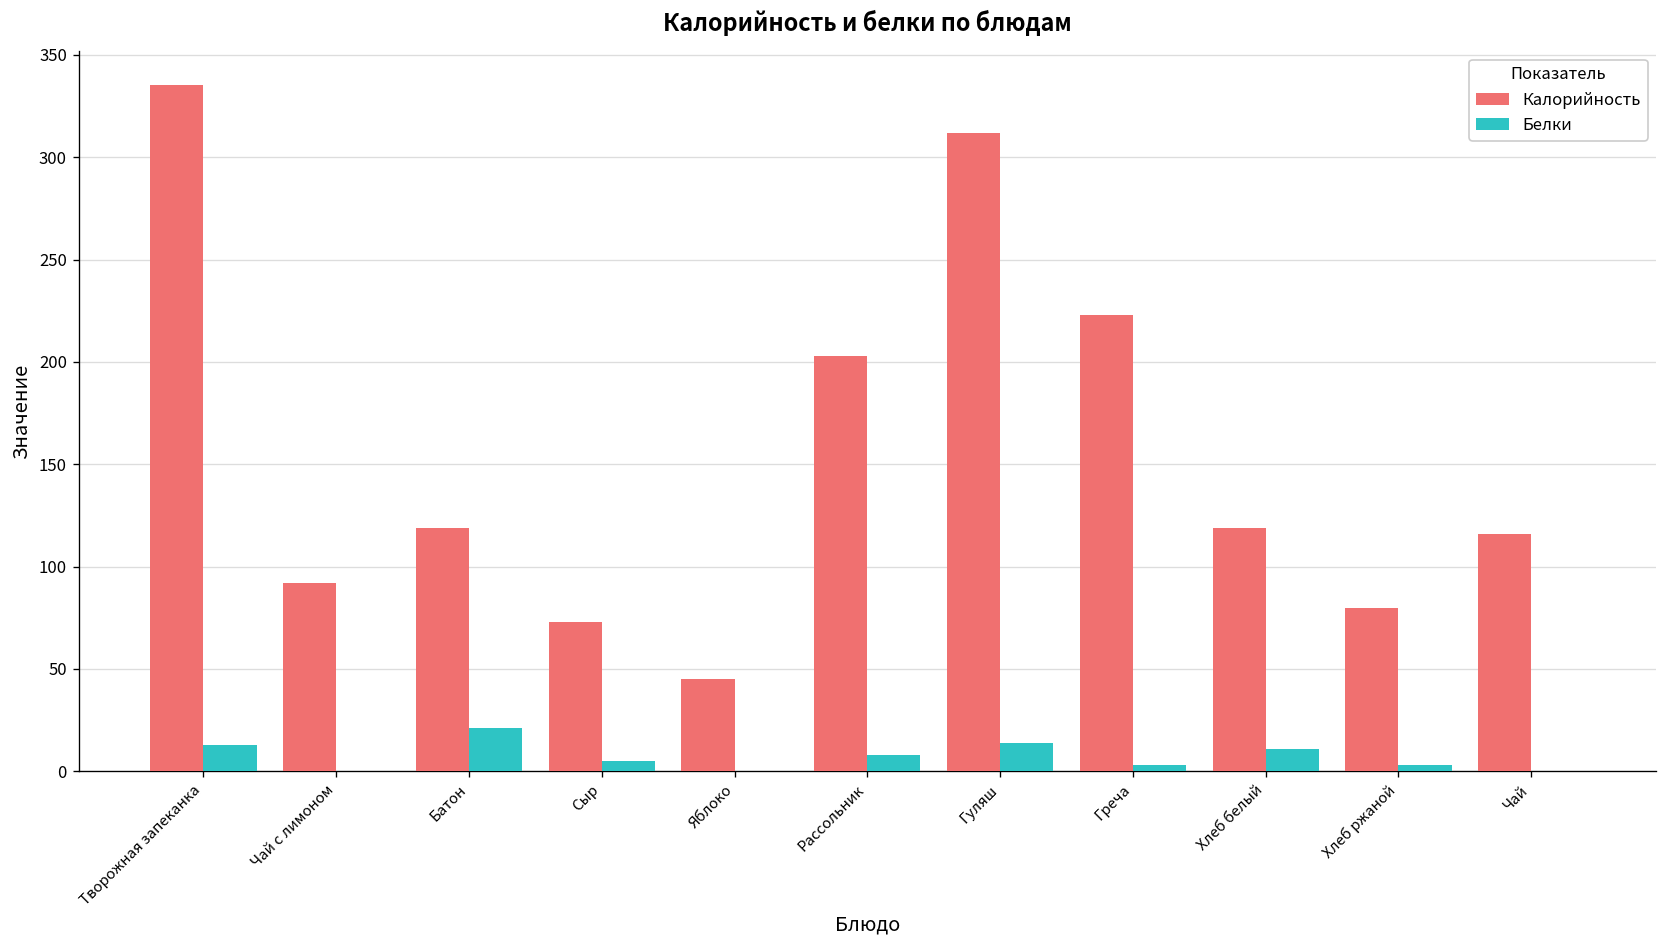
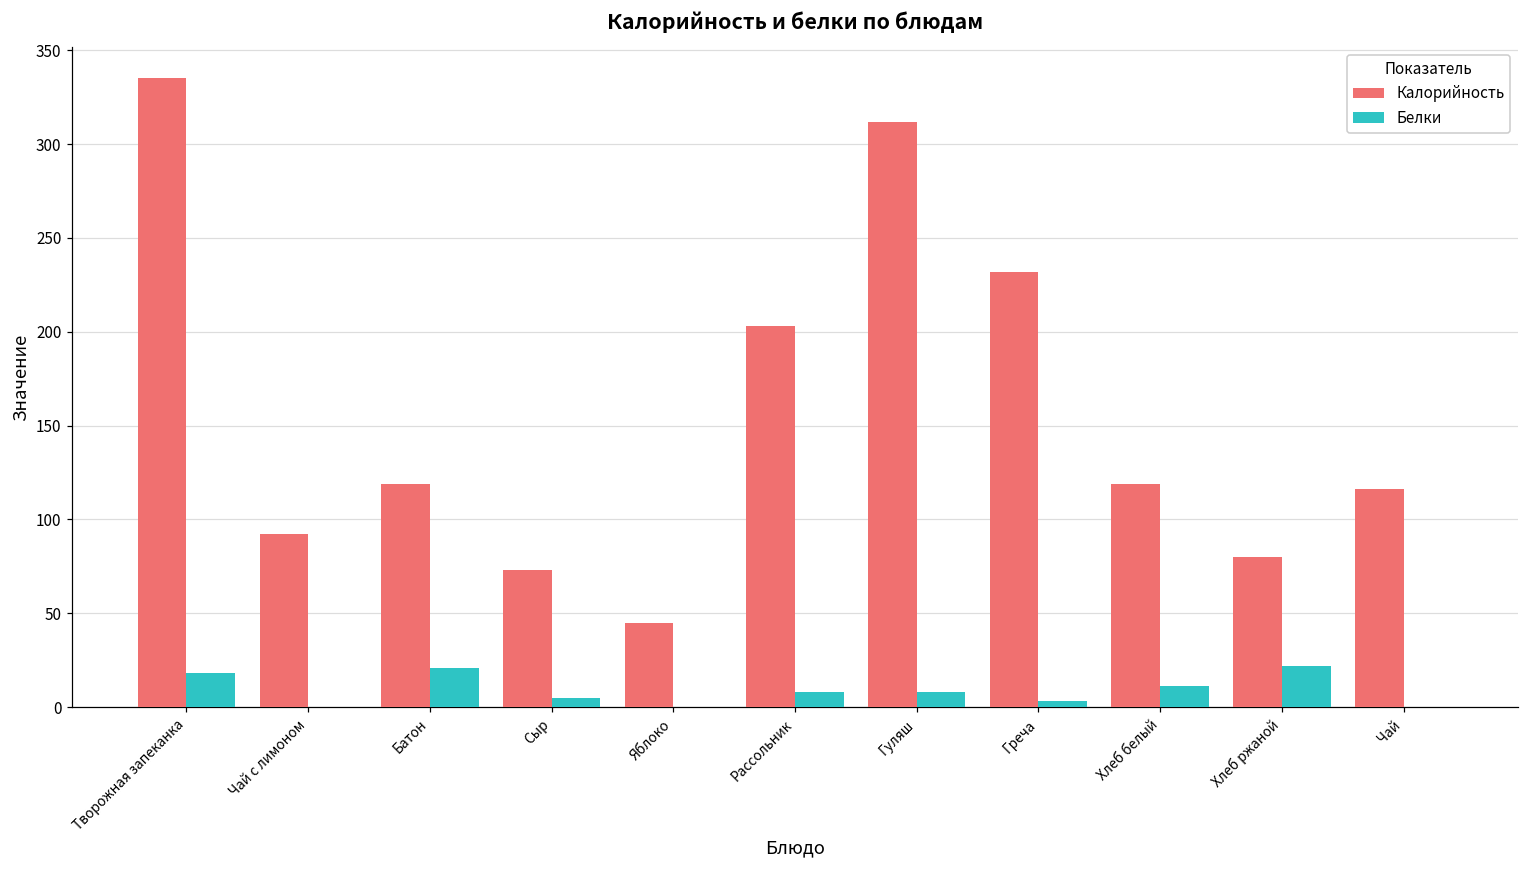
  {
    "Калорийность": {
      "Творожная запеканка": 335,
      "Чай с лимоном": 92,
      "Батон": 119,
      "Сыр": 73,
      "Яблоко": 45,
      "Рассольник": 203,
      "Гуляш": 312,
-     "Греча": 223,
+     "Греча": 232,
      "Хлеб белый": 119,
      "Хлеб ржаной": 80,
      "Чай": 116
    },
    "Белки": {
-     "Творожная запеканка": 13,
+     "Творожная запеканка": 18,
      "Чай с лимоном": 0,
      "Батон": 21,
      "Сыр": 5,
      "Яблоко": 0,
      "Рассольник": 8,
-     "Гуляш": 14,
+     "Гуляш": 8,
      "Греча": 3,
      "Хлеб белый": 11,
-     "Хлеб ржаной": 3,
+     "Хлеб ржаной": 22,
      "Чай": 0
    }
  }
